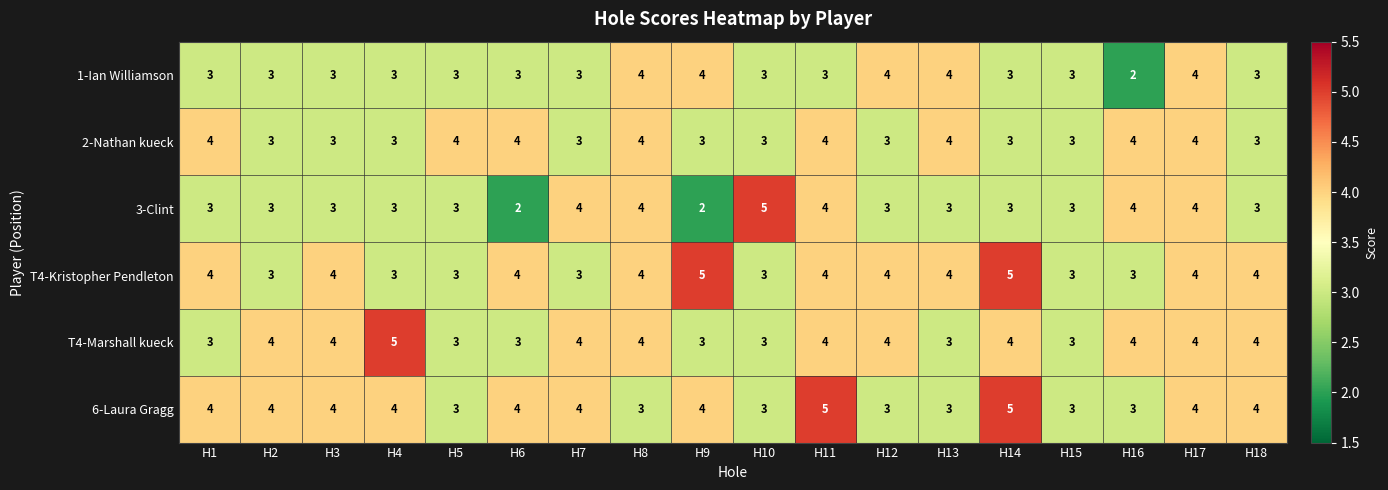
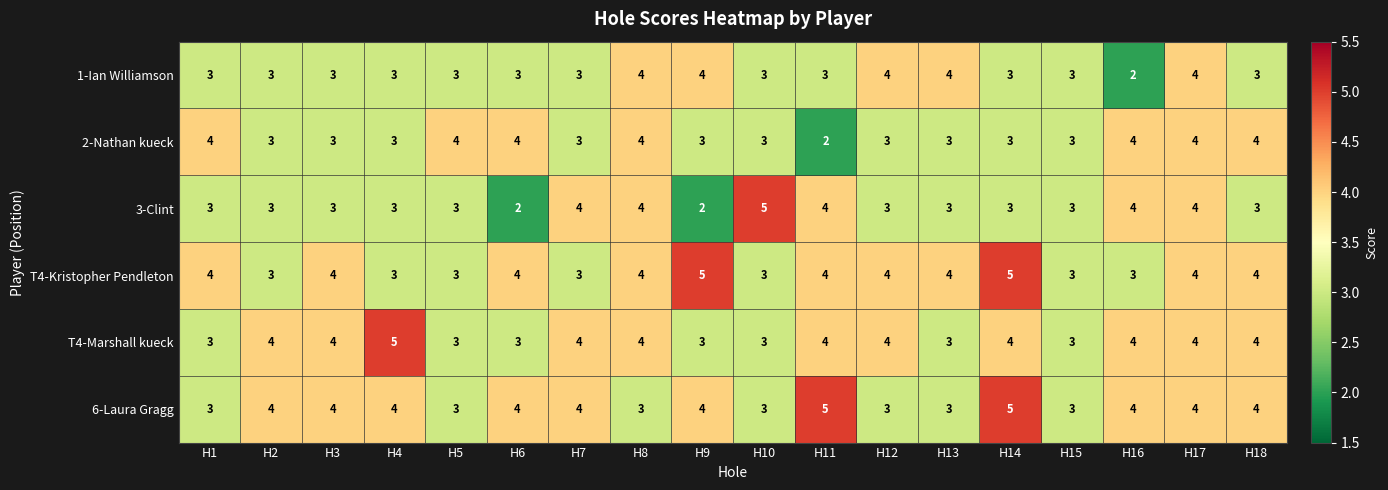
  {
    "1-Ian Williamson": {
      "H1": 3,
      "H2": 3,
      "H3": 3,
      "H4": 3,
      "H5": 3,
      "H6": 3,
      "H7": 3,
      "H8": 4,
      "H9": 4,
      "H10": 3,
      "H11": 3,
      "H12": 4,
      "H13": 4,
      "H14": 3,
      "H15": 3,
      "H16": 2,
      "H17": 4,
      "H18": 3
    },
    "2-Nathan kueck": {
      "H1": 4,
      "H2": 3,
      "H3": 3,
      "H4": 3,
      "H5": 4,
      "H6": 4,
      "H7": 3,
      "H8": 4,
      "H9": 3,
      "H10": 3,
-     "H11": 4,
+     "H11": 2,
      "H12": 3,
-     "H13": 4,
+     "H13": 3,
      "H14": 3,
      "H15": 3,
      "H16": 4,
      "H17": 4,
-     "H18": 3
+     "H18": 4
    },
    "3-Clint": {
      "H1": 3,
      "H2": 3,
      "H3": 3,
      "H4": 3,
      "H5": 3,
      "H6": 2,
      "H7": 4,
      "H8": 4,
      "H9": 2,
      "H10": 5,
      "H11": 4,
      "H12": 3,
      "H13": 3,
      "H14": 3,
      "H15": 3,
      "H16": 4,
      "H17": 4,
      "H18": 3
    },
    "T4-Kristopher Pendleton": {
      "H1": 4,
      "H2": 3,
      "H3": 4,
      "H4": 3,
      "H5": 3,
      "H6": 4,
      "H7": 3,
      "H8": 4,
      "H9": 5,
      "H10": 3,
      "H11": 4,
      "H12": 4,
      "H13": 4,
      "H14": 5,
      "H15": 3,
      "H16": 3,
      "H17": 4,
      "H18": 4
    },
    "T4-Marshall kueck": {
      "H1": 3,
      "H2": 4,
      "H3": 4,
      "H4": 5,
      "H5": 3,
      "H6": 3,
      "H7": 4,
      "H8": 4,
      "H9": 3,
      "H10": 3,
      "H11": 4,
      "H12": 4,
      "H13": 3,
      "H14": 4,
      "H15": 3,
      "H16": 4,
      "H17": 4,
      "H18": 4
    },
    "6-Laura Gragg": {
-     "H1": 4,
+     "H1": 3,
      "H2": 4,
      "H3": 4,
      "H4": 4,
      "H5": 3,
      "H6": 4,
      "H7": 4,
      "H8": 3,
      "H9": 4,
      "H10": 3,
      "H11": 5,
      "H12": 3,
      "H13": 3,
      "H14": 5,
      "H15": 3,
-     "H16": 3,
+     "H16": 4,
      "H17": 4,
      "H18": 4
    }
  }
